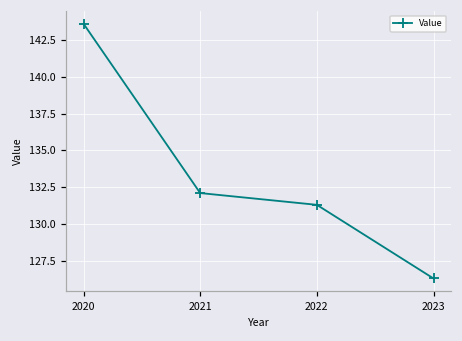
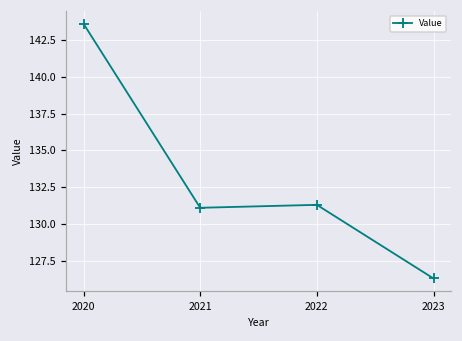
  {
    "2020": 143.6,
-   "2021": 132.1,
+   "2021": 131.1,
    "2022": 131.3,
    "2023": 126.3
  }
